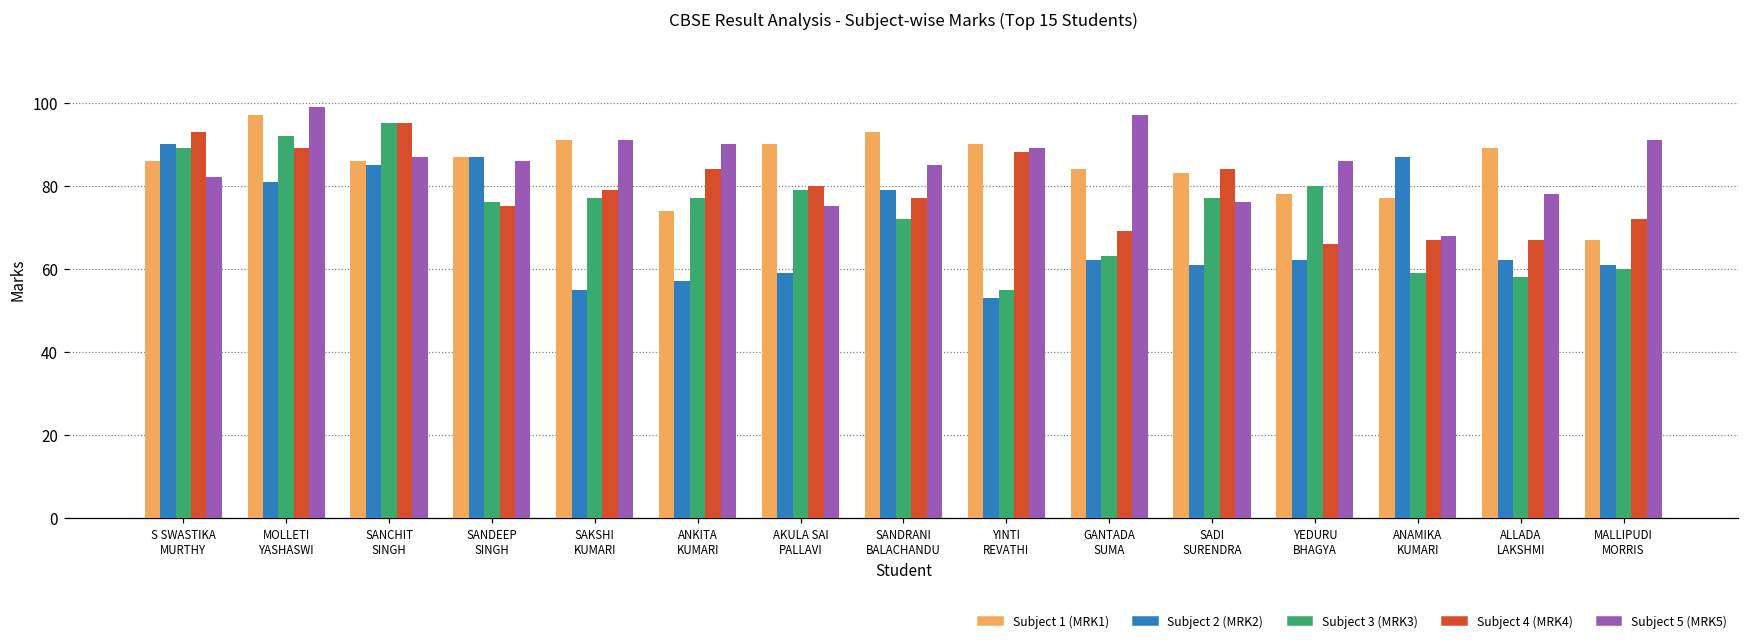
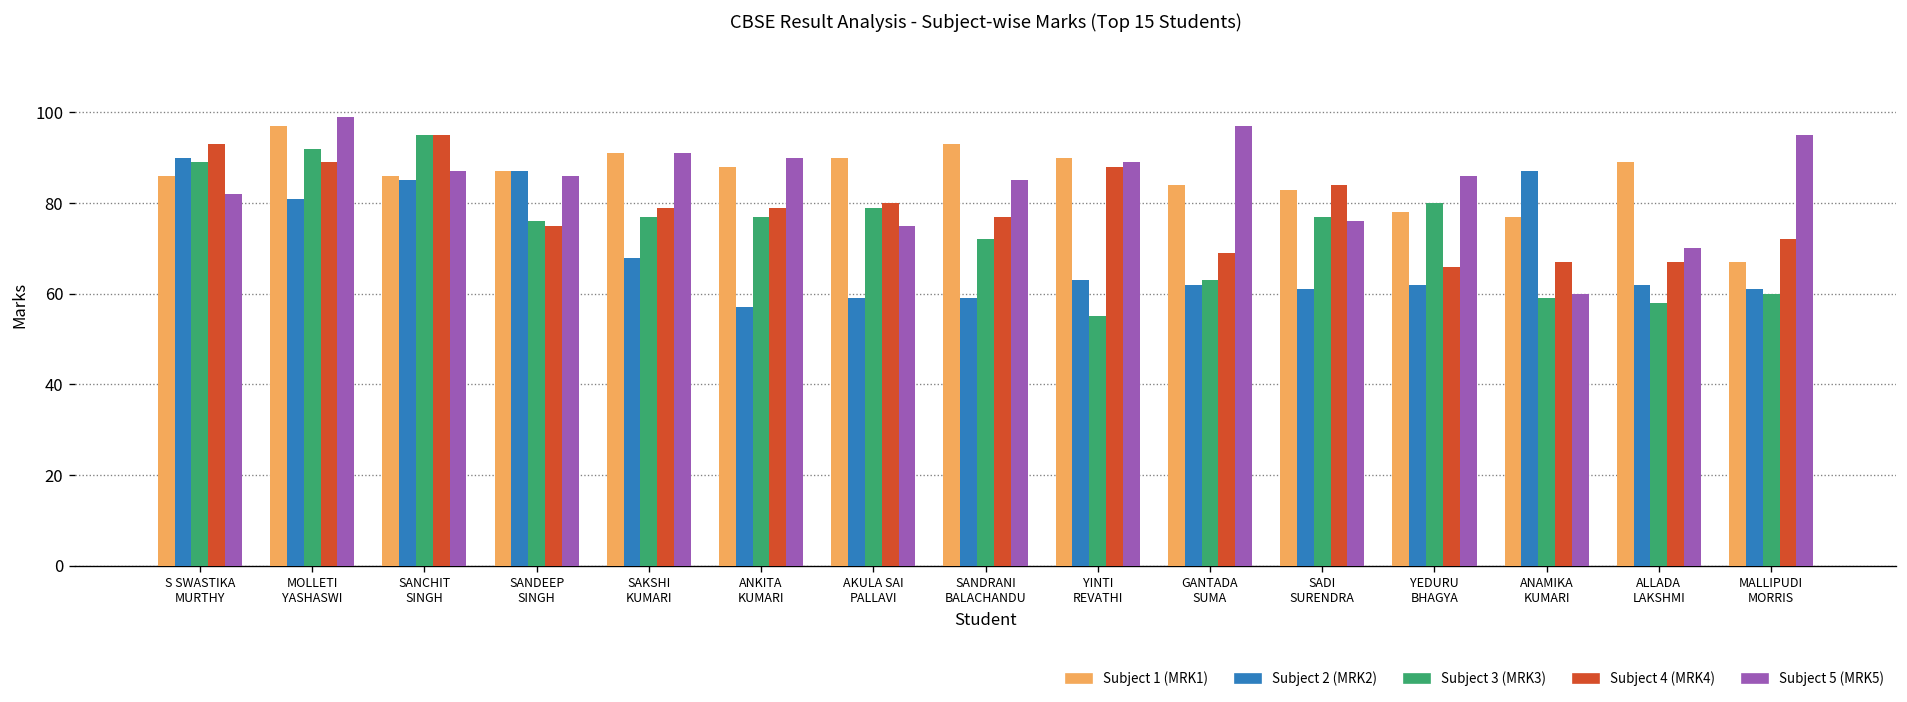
  {
    "Subject 1 (MRK1)": {
      "S SWASTIKA MURTHY": 86,
      "MOLLETI YASHASWI": 97,
      "SANCHIT SINGH": 86,
      "SANDEEP SINGH": 87,
      "SAKSHI KUMARI": 91,
-     "ANKITA KUMARI": 74,
+     "ANKITA KUMARI": 88,
      "AKULA SAI PALLAVI": 90,
      "SANDRANI BALACHANDU": 93,
      "YINTI REVATHI": 90,
      "GANTADA SUMA": 84,
      "SADI SURENDRA": 83,
      "YEDURU BHAGYA": 78,
      "ANAMIKA KUMARI": 77,
      "ALLADA LAKSHMI": 89,
      "MALLIPUDI MORRIS": 67
    },
    "Subject 2 (MRK2)": {
      "S SWASTIKA MURTHY": 90,
      "MOLLETI YASHASWI": 81,
      "SANCHIT SINGH": 85,
      "SANDEEP SINGH": 87,
-     "SAKSHI KUMARI": 55,
+     "SAKSHI KUMARI": 68,
      "ANKITA KUMARI": 57,
      "AKULA SAI PALLAVI": 59,
-     "SANDRANI BALACHANDU": 79,
-     "YINTI REVATHI": 53,
+     "SANDRANI BALACHANDU": 59,
+     "YINTI REVATHI": 63,
      "GANTADA SUMA": 62,
      "SADI SURENDRA": 61,
      "YEDURU BHAGYA": 62,
      "ANAMIKA KUMARI": 87,
      "ALLADA LAKSHMI": 62,
      "MALLIPUDI MORRIS": 61
    },
    "Subject 3 (MRK3)": {
      "S SWASTIKA MURTHY": 89,
      "MOLLETI YASHASWI": 92,
      "SANCHIT SINGH": 95,
      "SANDEEP SINGH": 76,
      "SAKSHI KUMARI": 77,
      "ANKITA KUMARI": 77,
      "AKULA SAI PALLAVI": 79,
      "SANDRANI BALACHANDU": 72,
      "YINTI REVATHI": 55,
      "GANTADA SUMA": 63,
      "SADI SURENDRA": 77,
      "YEDURU BHAGYA": 80,
      "ANAMIKA KUMARI": 59,
      "ALLADA LAKSHMI": 58,
      "MALLIPUDI MORRIS": 60
    },
    "Subject 4 (MRK4)": {
      "S SWASTIKA MURTHY": 93,
      "MOLLETI YASHASWI": 89,
      "SANCHIT SINGH": 95,
      "SANDEEP SINGH": 75,
      "SAKSHI KUMARI": 79,
-     "ANKITA KUMARI": 84,
+     "ANKITA KUMARI": 79,
      "AKULA SAI PALLAVI": 80,
      "SANDRANI BALACHANDU": 77,
      "YINTI REVATHI": 88,
      "GANTADA SUMA": 69,
      "SADI SURENDRA": 84,
      "YEDURU BHAGYA": 66,
      "ANAMIKA KUMARI": 67,
      "ALLADA LAKSHMI": 67,
      "MALLIPUDI MORRIS": 72
    },
    "Subject 5 (MRK5)": {
      "S SWASTIKA MURTHY": 82,
      "MOLLETI YASHASWI": 99,
      "SANCHIT SINGH": 87,
      "SANDEEP SINGH": 86,
      "SAKSHI KUMARI": 91,
      "ANKITA KUMARI": 90,
      "AKULA SAI PALLAVI": 75,
      "SANDRANI BALACHANDU": 85,
      "YINTI REVATHI": 89,
      "GANTADA SUMA": 97,
      "SADI SURENDRA": 76,
      "YEDURU BHAGYA": 86,
-     "ANAMIKA KUMARI": 68,
-     "ALLADA LAKSHMI": 78,
-     "MALLIPUDI MORRIS": 91
+     "ANAMIKA KUMARI": 60,
+     "ALLADA LAKSHMI": 70,
+     "MALLIPUDI MORRIS": 95
    }
  }
